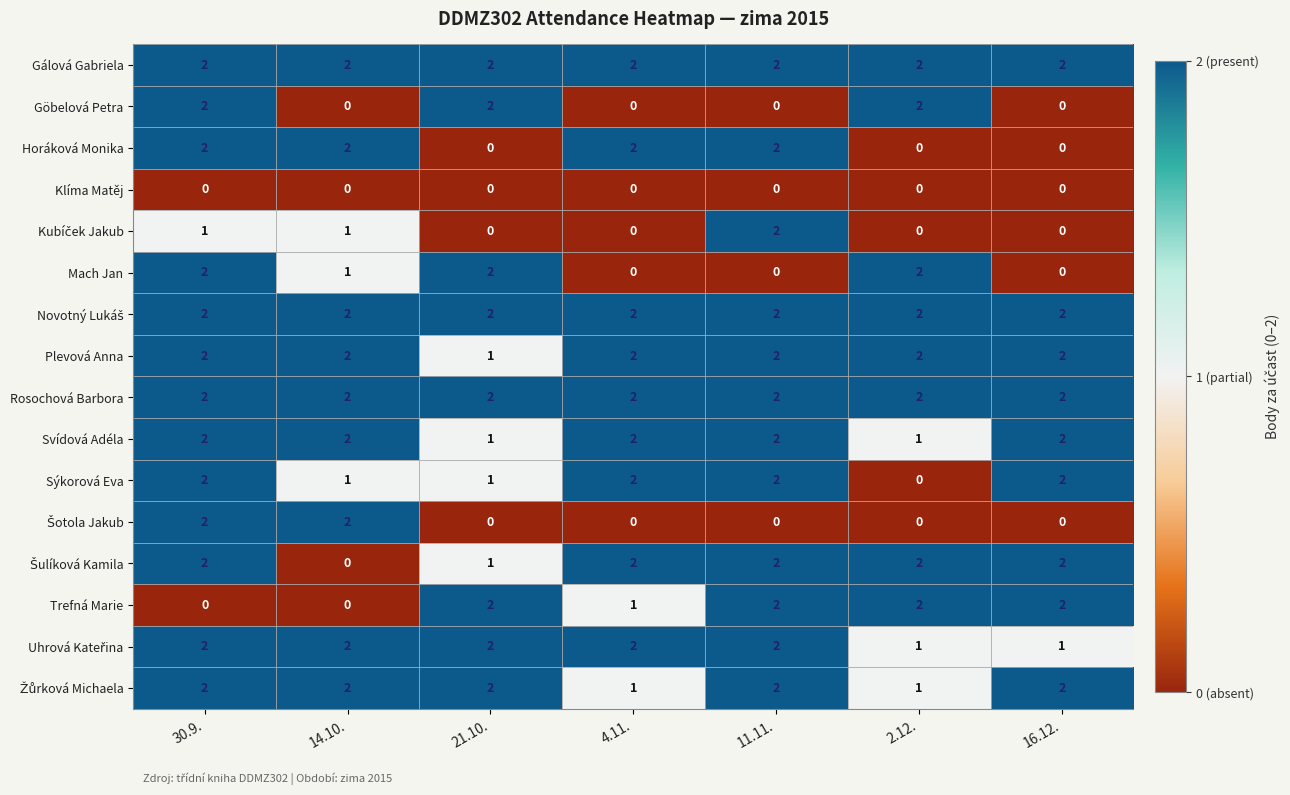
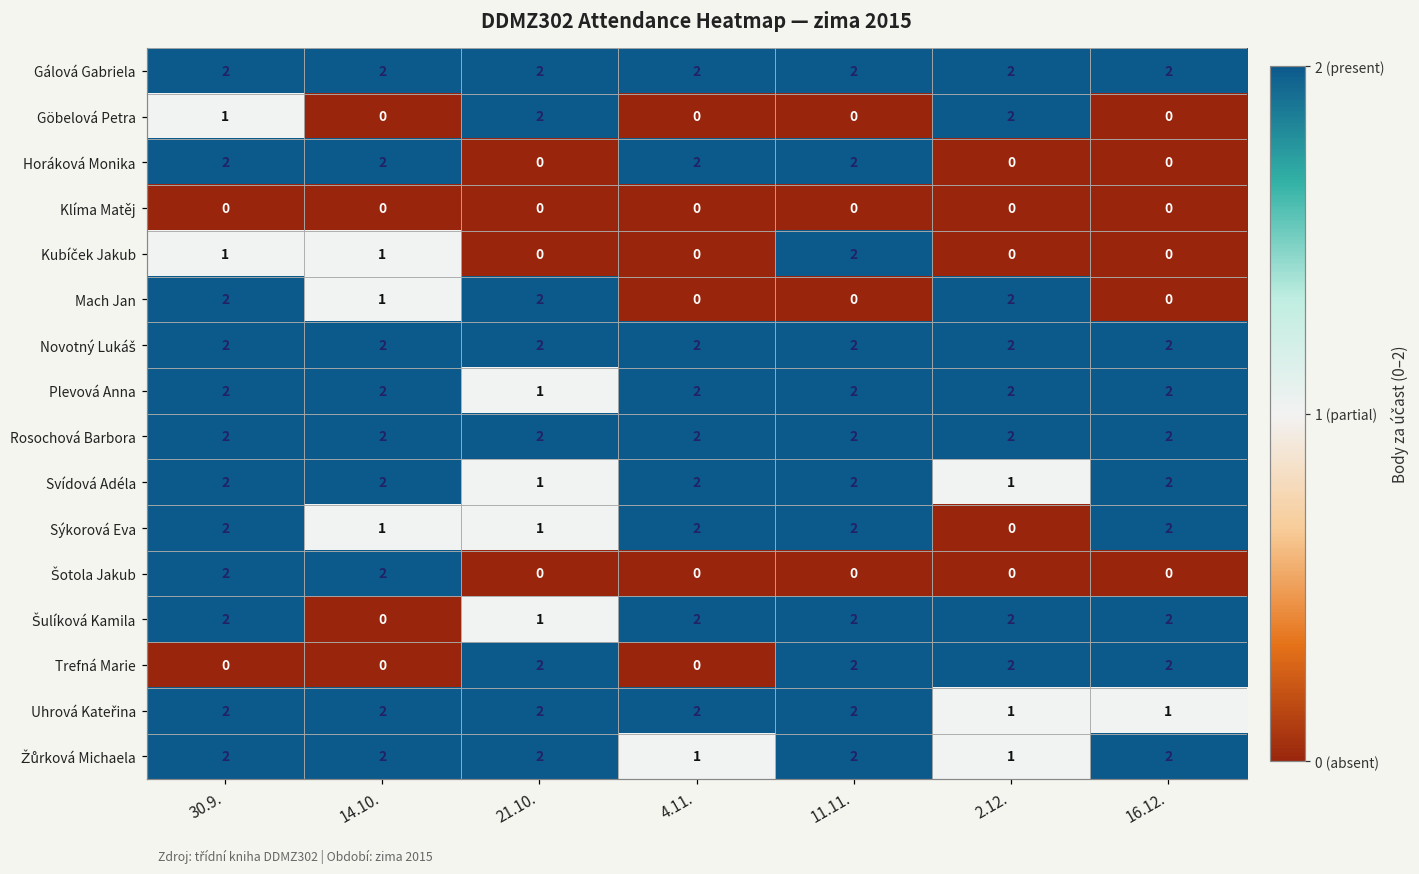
  {
    "Gálová Gabriela": {
      "30.9.": 2,
      "14.10.": 2,
      "21.10.": 2,
      "4.11.": 2,
      "11.11.": 2,
      "2.12.": 2,
      "16.12.": 2
    },
    "Göbelová Petra": {
-     "30.9.": 2,
+     "30.9.": 1,
      "14.10.": 0,
      "21.10.": 2,
      "4.11.": 0,
      "11.11.": 0,
      "2.12.": 2,
      "16.12.": 0
    },
    "Horáková Monika": {
      "30.9.": 2,
      "14.10.": 2,
      "21.10.": 0,
      "4.11.": 2,
      "11.11.": 2,
      "2.12.": 0,
      "16.12.": 0
    },
    "Klíma Matěj": {
      "30.9.": 0,
      "14.10.": 0,
      "21.10.": 0,
      "4.11.": 0,
      "11.11.": 0,
      "2.12.": 0,
      "16.12.": 0
    },
    "Kubíček Jakub": {
      "30.9.": 1,
      "14.10.": 1,
      "21.10.": 0,
      "4.11.": 0,
      "11.11.": 2,
      "2.12.": 0,
      "16.12.": 0
    },
    "Mach Jan": {
      "30.9.": 2,
      "14.10.": 1,
      "21.10.": 2,
      "4.11.": 0,
      "11.11.": 0,
      "2.12.": 2,
      "16.12.": 0
    },
    "Novotný Lukáš": {
      "30.9.": 2,
      "14.10.": 2,
      "21.10.": 2,
      "4.11.": 2,
      "11.11.": 2,
      "2.12.": 2,
      "16.12.": 2
    },
    "Plevová Anna": {
      "30.9.": 2,
      "14.10.": 2,
      "21.10.": 1,
      "4.11.": 2,
      "11.11.": 2,
      "2.12.": 2,
      "16.12.": 2
    },
    "Rosochová Barbora": {
      "30.9.": 2,
      "14.10.": 2,
      "21.10.": 2,
      "4.11.": 2,
      "11.11.": 2,
      "2.12.": 2,
      "16.12.": 2
    },
    "Svídová Adéla": {
      "30.9.": 2,
      "14.10.": 2,
      "21.10.": 1,
      "4.11.": 2,
      "11.11.": 2,
      "2.12.": 1,
      "16.12.": 2
    },
    "Sýkorová Eva": {
      "30.9.": 2,
      "14.10.": 1,
      "21.10.": 1,
      "4.11.": 2,
      "11.11.": 2,
      "2.12.": 0,
      "16.12.": 2
    },
    "Šotola Jakub": {
      "30.9.": 2,
      "14.10.": 2,
      "21.10.": 0,
      "4.11.": 0,
      "11.11.": 0,
      "2.12.": 0,
      "16.12.": 0
    },
    "Šulíková Kamila": {
      "30.9.": 2,
      "14.10.": 0,
      "21.10.": 1,
      "4.11.": 2,
      "11.11.": 2,
      "2.12.": 2,
      "16.12.": 2
    },
    "Trefná Marie": {
      "30.9.": 0,
      "14.10.": 0,
      "21.10.": 2,
-     "4.11.": 1,
+     "4.11.": 0,
      "11.11.": 2,
      "2.12.": 2,
      "16.12.": 2
    },
    "Uhrová Kateřina": {
      "30.9.": 2,
      "14.10.": 2,
      "21.10.": 2,
      "4.11.": 2,
      "11.11.": 2,
      "2.12.": 1,
      "16.12.": 1
    },
    "Žůrková Michaela": {
      "30.9.": 2,
      "14.10.": 2,
      "21.10.": 2,
      "4.11.": 1,
      "11.11.": 2,
      "2.12.": 1,
      "16.12.": 2
    }
  }
